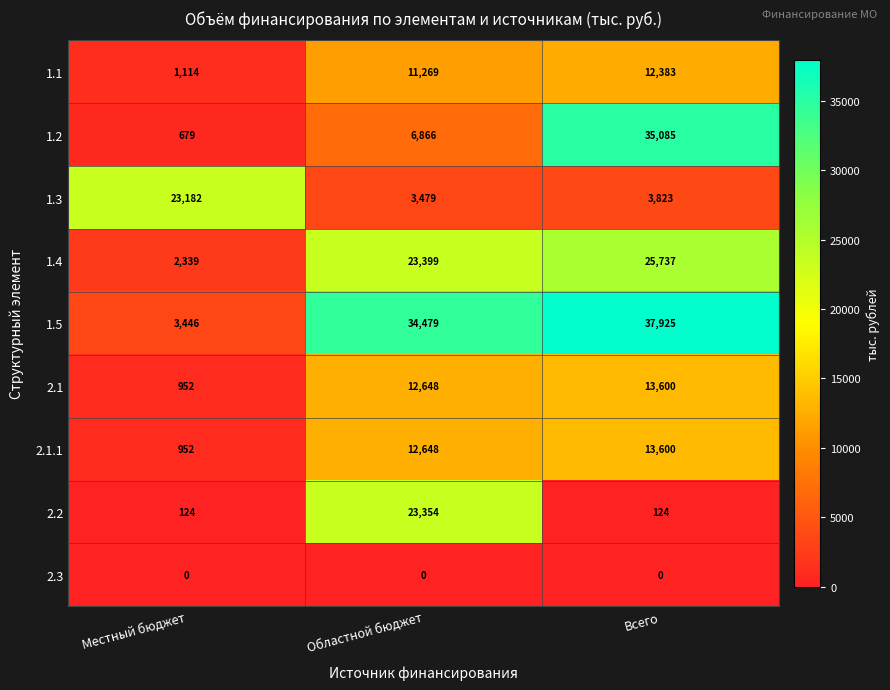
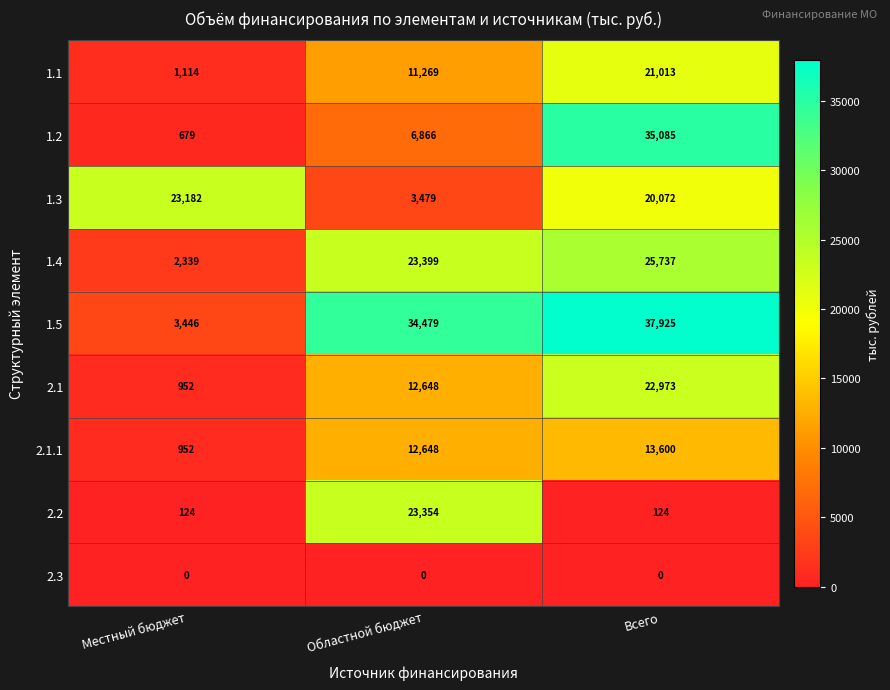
  {
    "1.1": {
      "Местный бюджет": "1,114",
      "Областной бюджет": "11,269",
-     "Всего": "12,383"
+     "Всего": "21,013"
    },
    "1.2": {
      "Местный бюджет": "679",
      "Областной бюджет": "6,866",
      "Всего": "35,085"
    },
    "1.3": {
      "Местный бюджет": "23,182",
      "Областной бюджет": "3,479",
-     "Всего": "3,823"
+     "Всего": "20,072"
    },
    "1.4": {
      "Местный бюджет": "2,339",
      "Областной бюджет": "23,399",
      "Всего": "25,737"
    },
    "1.5": {
      "Местный бюджет": "3,446",
      "Областной бюджет": "34,479",
      "Всего": "37,925"
    },
    "2.1": {
      "Местный бюджет": "952",
      "Областной бюджет": "12,648",
-     "Всего": "13,600"
+     "Всего": "22,973"
    },
    "2.1.1": {
      "Местный бюджет": "952",
      "Областной бюджет": "12,648",
      "Всего": "13,600"
    },
    "2.2": {
      "Местный бюджет": "124",
      "Областной бюджет": "23,354",
      "Всего": "124"
    },
    "2.3": {
      "Местный бюджет": "0",
      "Областной бюджет": "0",
      "Всего": "0"
    }
  }
